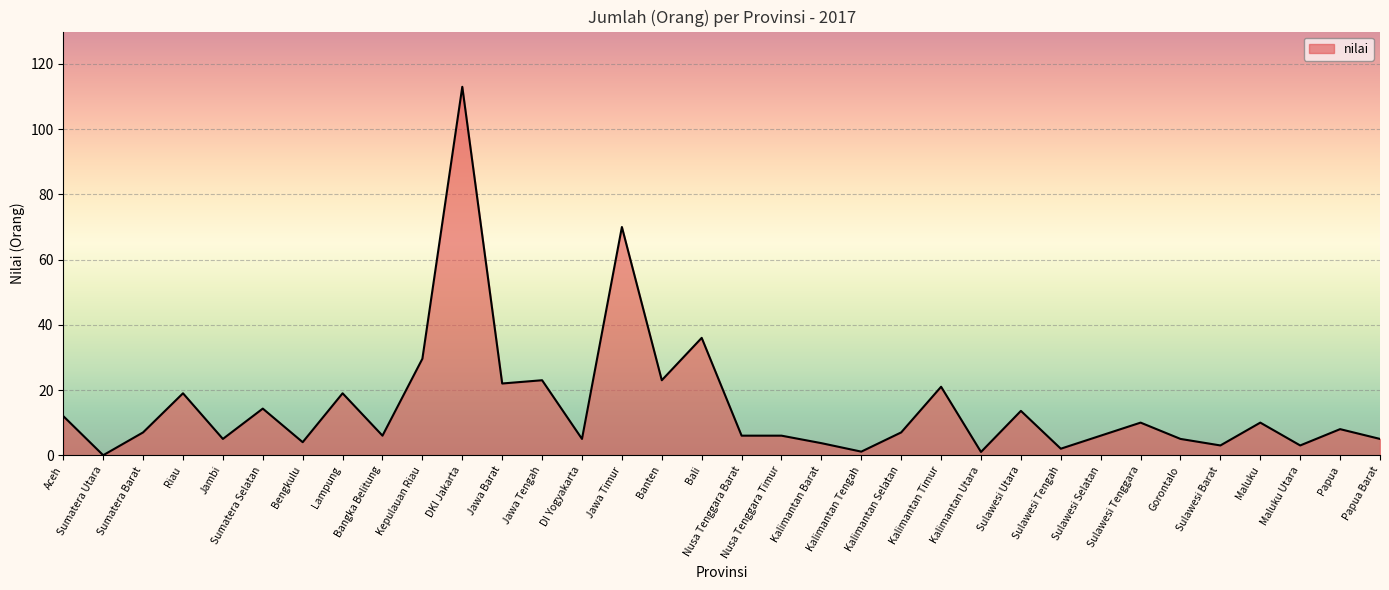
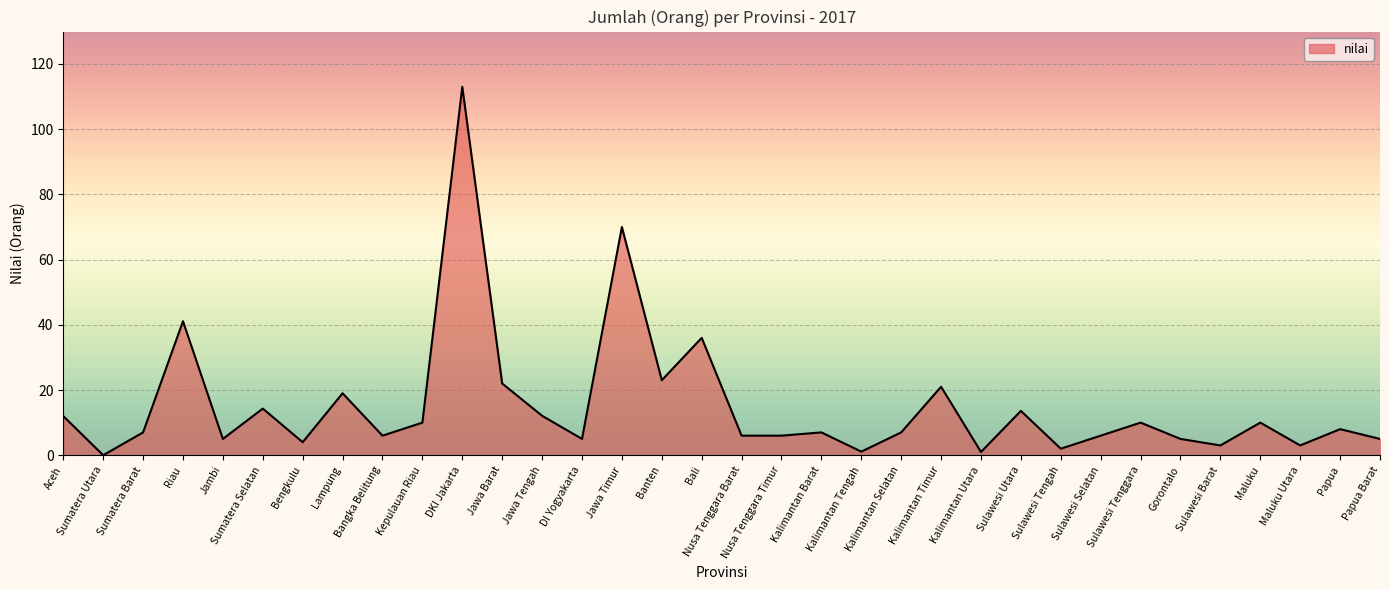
  {
    "Aceh": 12,
    "Sumatera Utara": 0,
    "Sumatera Barat": 7,
-   "Riau": 19,
+   "Riau": 41,
    "Jambi": 5,
    "Sumatera Selatan": 14,
    "Bengkulu": 4,
    "Lampung": 19,
    "Bangka Belitung": 6,
-   "Kepulauan Riau": 30,
+   "Kepulauan Riau": 10,
    "DKI Jakarta": 113,
    "Jawa Barat": 22,
-   "Jawa Tengah": 23,
+   "Jawa Tengah": 12,
    "DI Yogyakarta": 5,
    "Jawa Timur": 70,
    "Banten": 23,
    "Bali": 36,
    "Nusa Tenggara Barat": 6,
    "Nusa Tenggara Timur": 6,
-   "Kalimantan Barat": 4,
+   "Kalimantan Barat": 7,
    "Kalimantan Tengah": 1,
    "Kalimantan Selatan": 7,
    "Kalimantan Timur": 21,
    "Kalimantan Utara": 1,
    "Sulawesi Utara": 14,
    "Sulawesi Tengah": 2,
    "Sulawesi Selatan": 6,
    "Sulawesi Tenggara": 10,
    "Gorontalo": 5,
    "Sulawesi Barat": 3,
    "Maluku": 10,
    "Maluku Utara": 3,
    "Papua": 8,
    "Papua Barat": 5
  }
